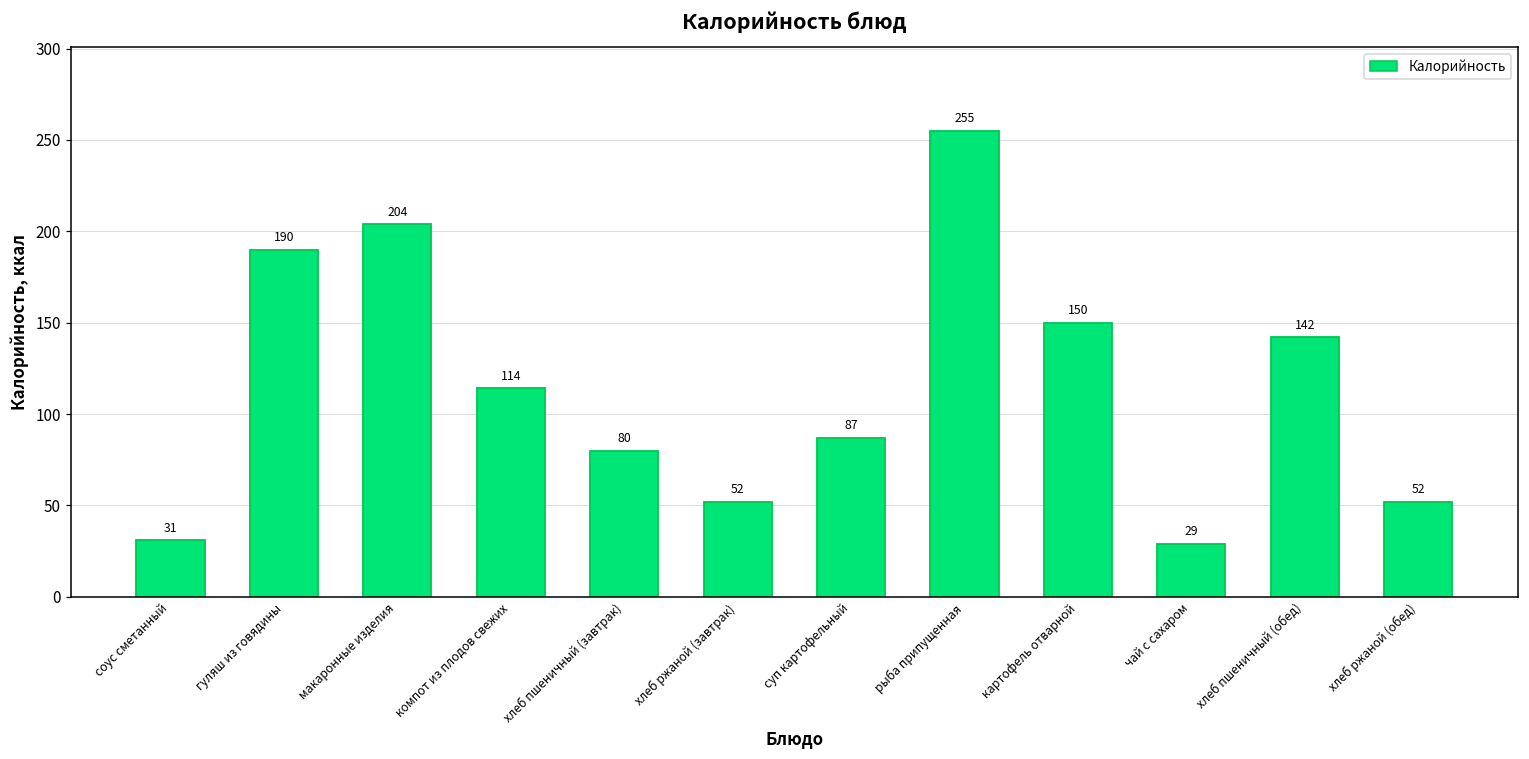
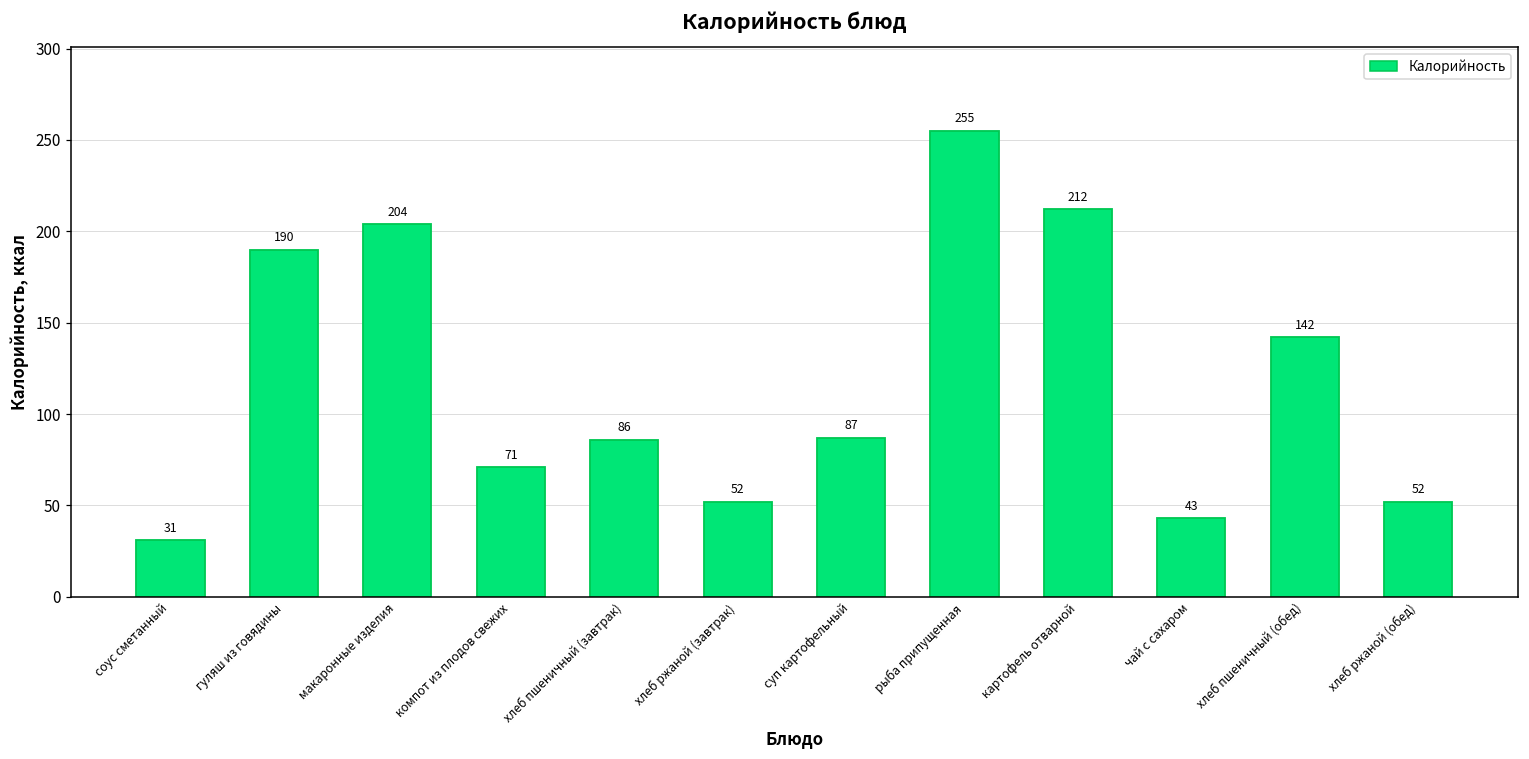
  {
    "соус сметанный": 31,
    "гуляш из говядины": 190,
    "макаронные изделия": 204,
-   "компот из плодов свежих": 114,
-   "хлеб пшеничный (завтрак)": 80,
+   "компот из плодов свежих": 71,
+   "хлеб пшеничный (завтрак)": 86,
    "хлеб ржаной (завтрак)": 52,
    "суп картофельный": 87,
    "рыба припущенная": 255,
-   "картофель отварной": 150,
-   "чай с сахаром": 29,
+   "картофель отварной": 212,
+   "чай с сахаром": 43,
    "хлеб пшеничный (обед)": 142,
    "хлеб ржаной (обед)": 52
  }
